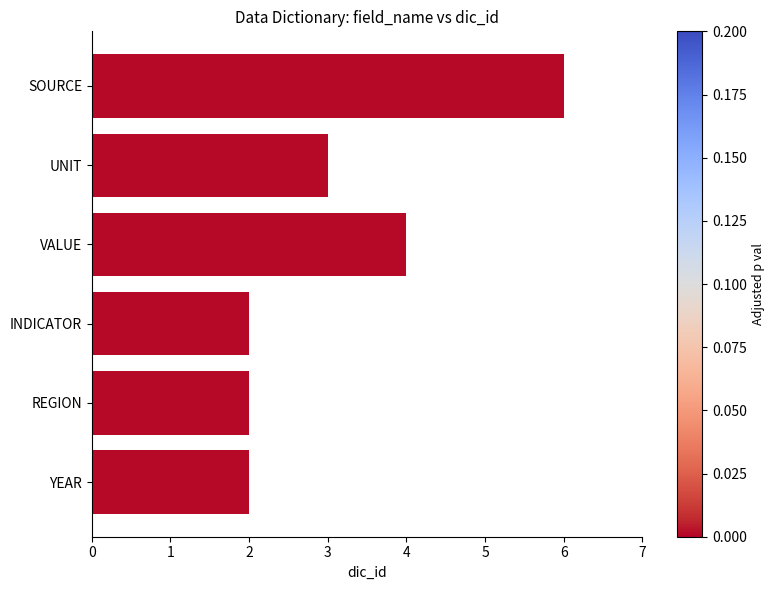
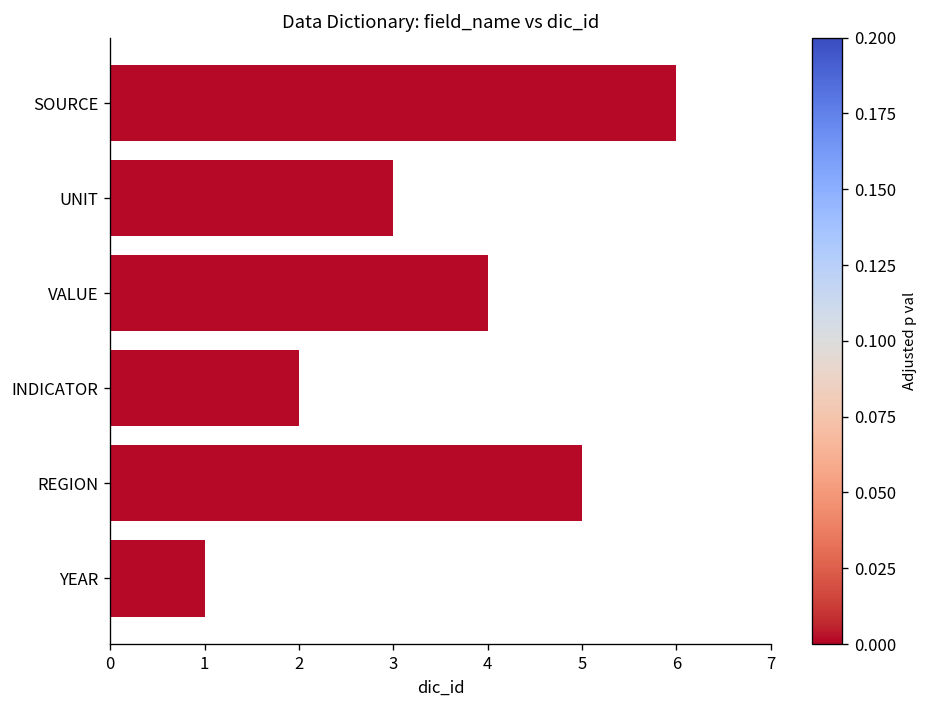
  {
    "SOURCE": 6,
    "UNIT": 3,
    "VALUE": 4,
    "INDICATOR": 2,
-   "REGION": 2,
-   "YEAR": 2
+   "REGION": 5,
+   "YEAR": 1
  }
